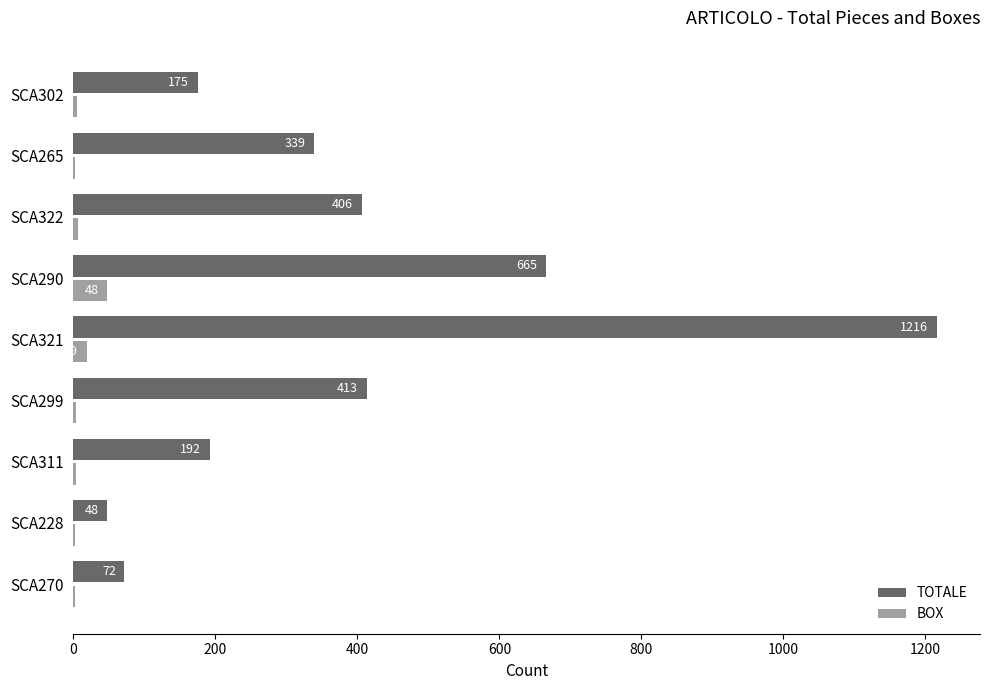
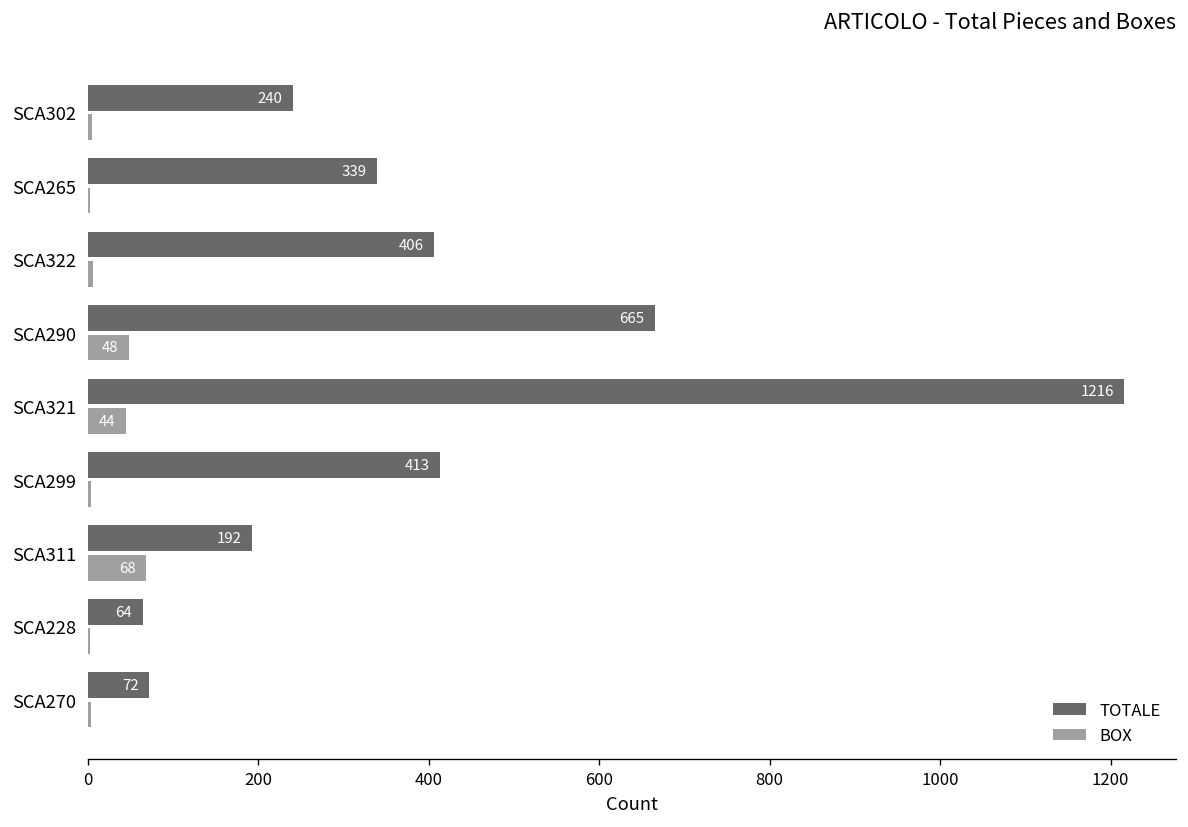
  {
    "TOTALE": {
-     "SCA302": 175,
+     "SCA302": 240,
      "SCA265": 339,
      "SCA322": 406,
      "SCA290": 665,
      "SCA321": 1216,
      "SCA299": 413,
      "SCA311": 192,
-     "SCA228": 48,
+     "SCA228": 64,
      "SCA270": 72
    },
    "BOX": {
      "SCA302": 10,
      "SCA322": 10,
-     "SCA321": 20,
+     "SCA321": 40,
      "SCA299": 0,
-     "SCA311": 0
+     "SCA311": 70
    }
  }
